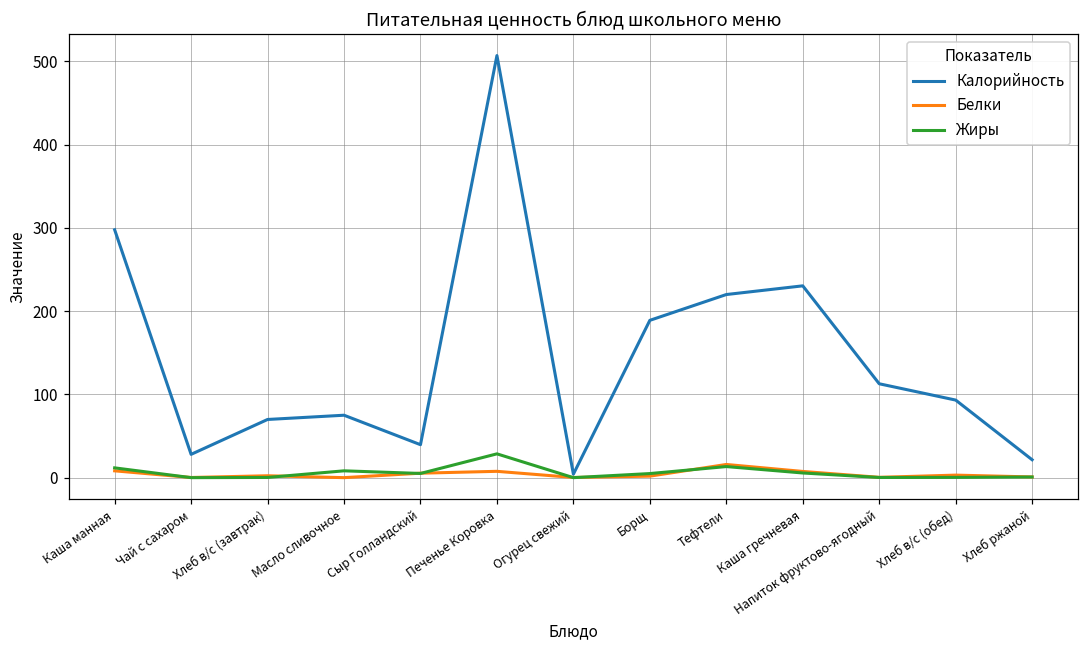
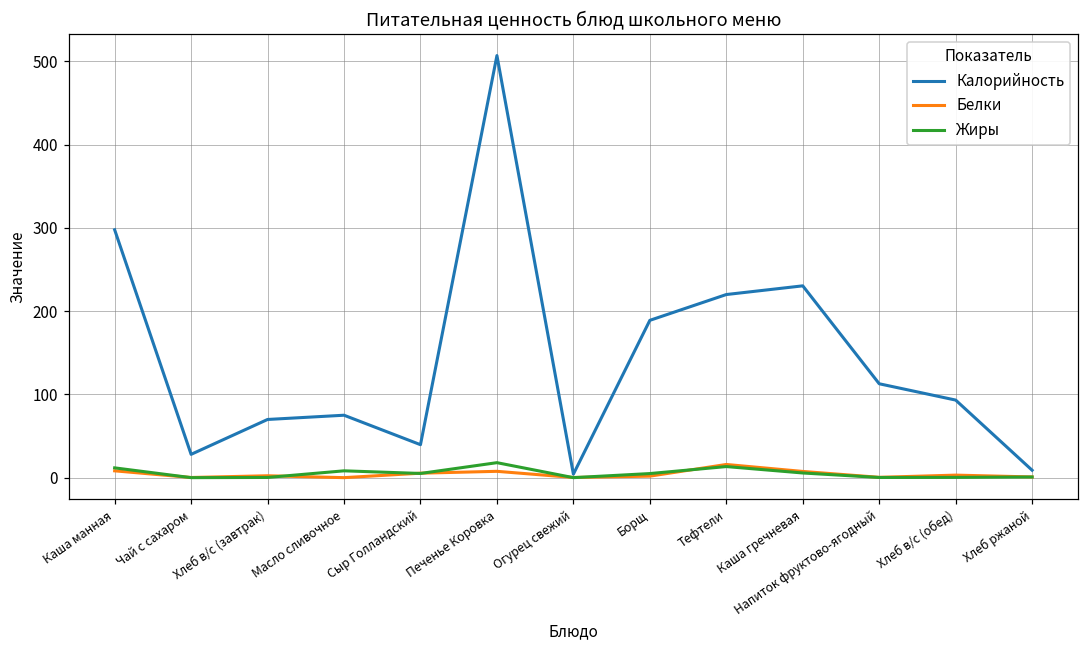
  {
    "Калорийность": {
      "Каша манная": 300,
      "Чай с сахаром": 30,
      "Хлеб в/с (завтрак)": 70,
      "Масло сливочное": 80,
      "Сыр Голландский": 40,
      "Печенье Коровка": 510,
      "Огурец свежий": 0,
      "Борщ": 190,
      "Тефтели": 220,
      "Каша гречневая": 230,
      "Напиток фруктово-ягодный": 110,
      "Хлеб в/с (обед)": 90,
-     "Хлеб ржаной": 20
+     "Хлеб ржаной": 10
    },
    "Белки": {
      "Каша манная": 10,
      "Масло сливочное": 0,
      "Печенье Коровка": 10
    },
    "Жиры": {
      "Каша манная": 10,
      "Масло сливочное": 10,
-     "Печенье Коровка": 30
+     "Печенье Коровка": 20
    }
  }
